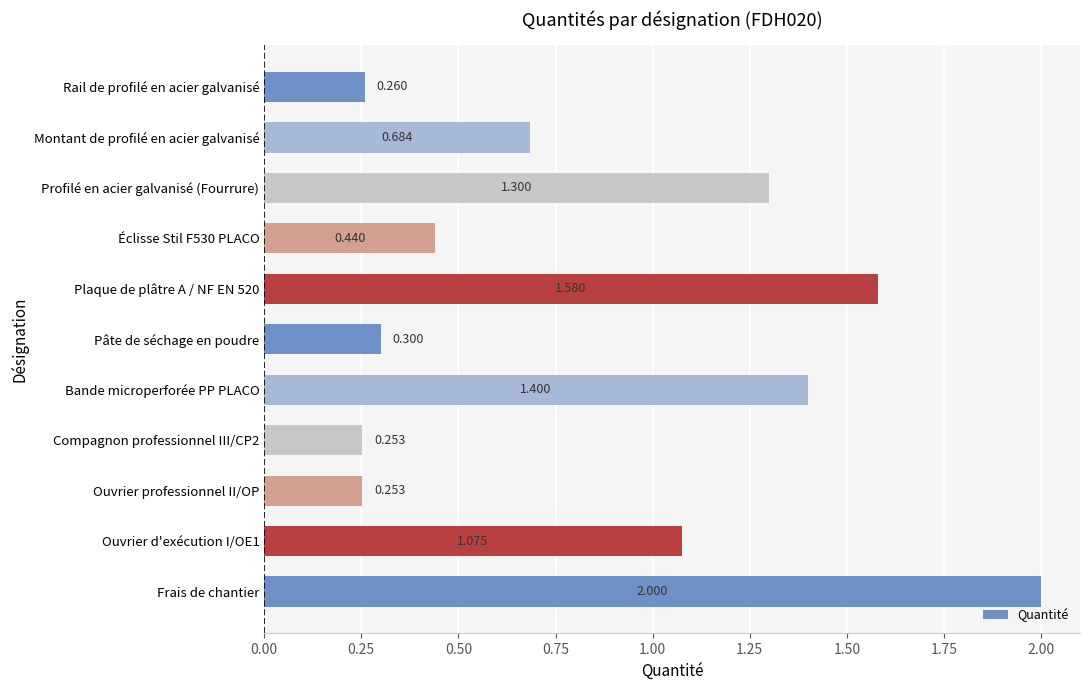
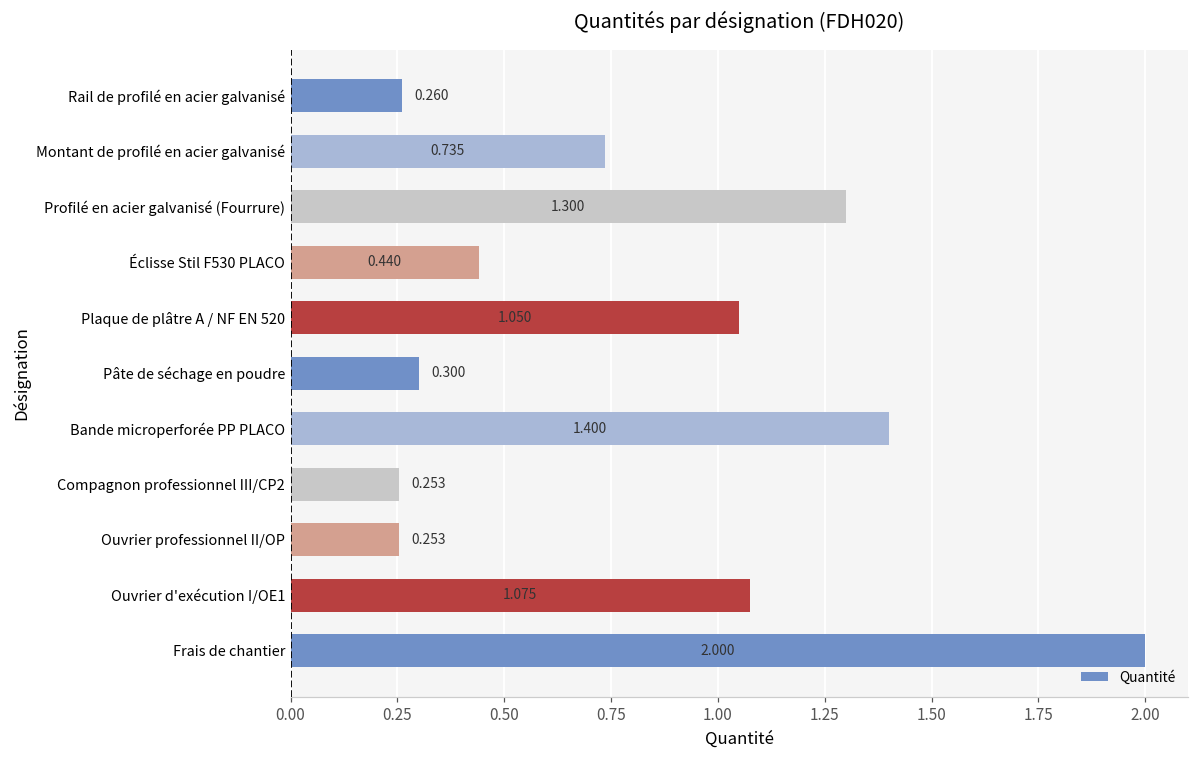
  {
    "Rail de profilé en acier galvanisé": 0.260,
-   "Montant de profilé en acier galvanisé": 0.684,
+   "Montant de profilé en acier galvanisé": 0.735,
    "Profilé en acier galvanisé (Fourrure)": 1.300,
    "Éclisse Stil F530 PLACO": 0.440,
-   "Plaque de plâtre A / NF EN 520": 1.580,
+   "Plaque de plâtre A / NF EN 520": 1.050,
    "Pâte de séchage en poudre": 0.300,
    "Bande microperforée PP PLACO": 1.400,
    "Compagnon professionnel III/CP2": 0.253,
    "Ouvrier professionnel II/OP": 0.253,
    "Ouvrier d'exécution I/OE1": 1.075,
    "Frais de chantier": 2.000
  }
